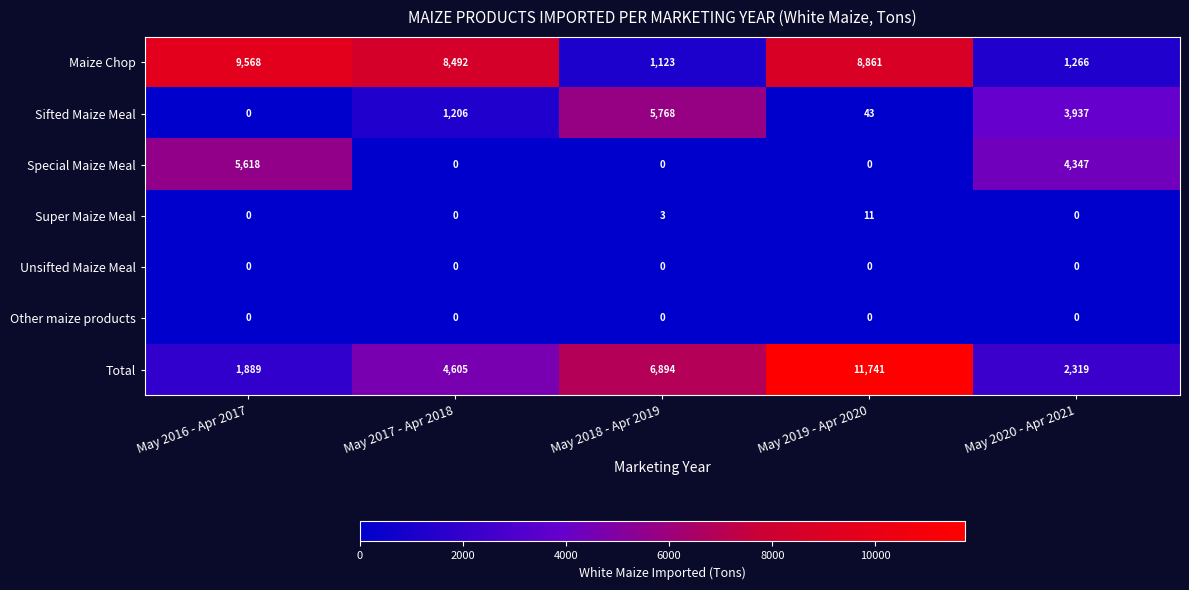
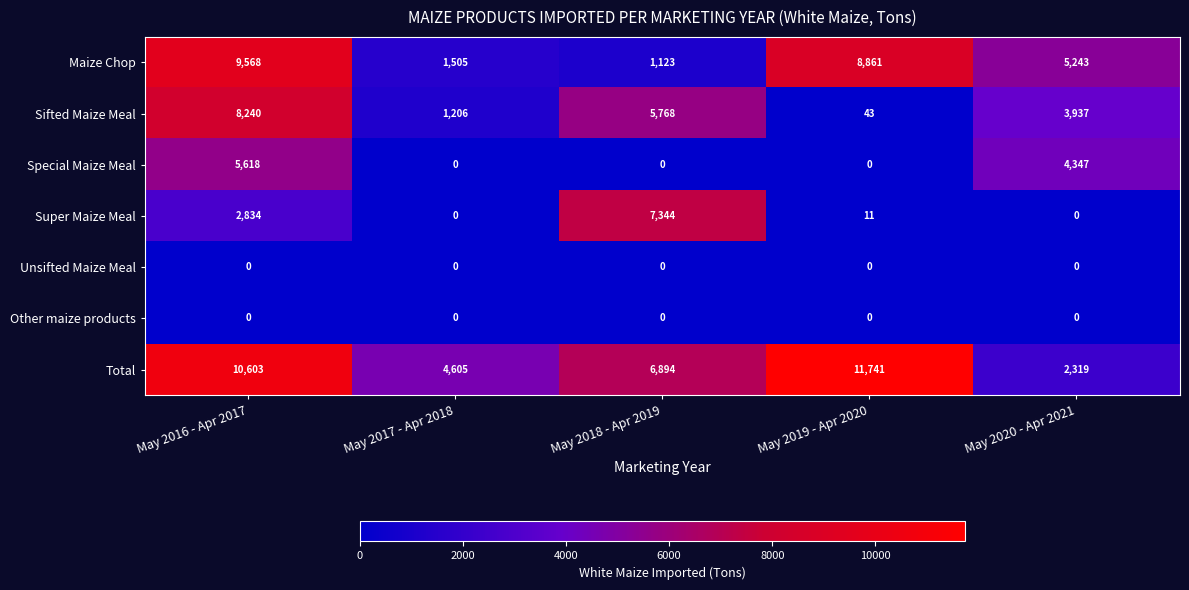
  {
    "Maize Chop": {
      "May 2016 - Apr 2017": "9,568",
-     "May 2017 - Apr 2018": "8,492",
+     "May 2017 - Apr 2018": "1,505",
      "May 2018 - Apr 2019": "1,123",
      "May 2019 - Apr 2020": "8,861",
-     "May 2020 - Apr 2021": "1,266"
+     "May 2020 - Apr 2021": "5,243"
    },
    "Sifted Maize Meal": {
-     "May 2016 - Apr 2017": "0",
+     "May 2016 - Apr 2017": "8,240",
      "May 2017 - Apr 2018": "1,206",
      "May 2018 - Apr 2019": "5,768",
      "May 2019 - Apr 2020": "43",
      "May 2020 - Apr 2021": "3,937"
    },
    "Special Maize Meal": {
      "May 2016 - Apr 2017": "5,618",
      "May 2017 - Apr 2018": "0",
      "May 2018 - Apr 2019": "0",
      "May 2019 - Apr 2020": "0",
      "May 2020 - Apr 2021": "4,347"
    },
    "Super Maize Meal": {
-     "May 2016 - Apr 2017": "0",
+     "May 2016 - Apr 2017": "2,834",
      "May 2017 - Apr 2018": "0",
-     "May 2018 - Apr 2019": "3",
+     "May 2018 - Apr 2019": "7,344",
      "May 2019 - Apr 2020": "11",
      "May 2020 - Apr 2021": "0"
    },
    "Unsifted Maize Meal": {
      "May 2016 - Apr 2017": "0",
      "May 2017 - Apr 2018": "0",
      "May 2018 - Apr 2019": "0",
      "May 2019 - Apr 2020": "0",
      "May 2020 - Apr 2021": "0"
    },
    "Other maize products": {
      "May 2016 - Apr 2017": "0",
      "May 2017 - Apr 2018": "0",
      "May 2018 - Apr 2019": "0",
      "May 2019 - Apr 2020": "0",
      "May 2020 - Apr 2021": "0"
    },
    "Total": {
-     "May 2016 - Apr 2017": "1,889",
+     "May 2016 - Apr 2017": "10,603",
      "May 2017 - Apr 2018": "4,605",
      "May 2018 - Apr 2019": "6,894",
      "May 2019 - Apr 2020": "11,741",
      "May 2020 - Apr 2021": "2,319"
    }
  }
